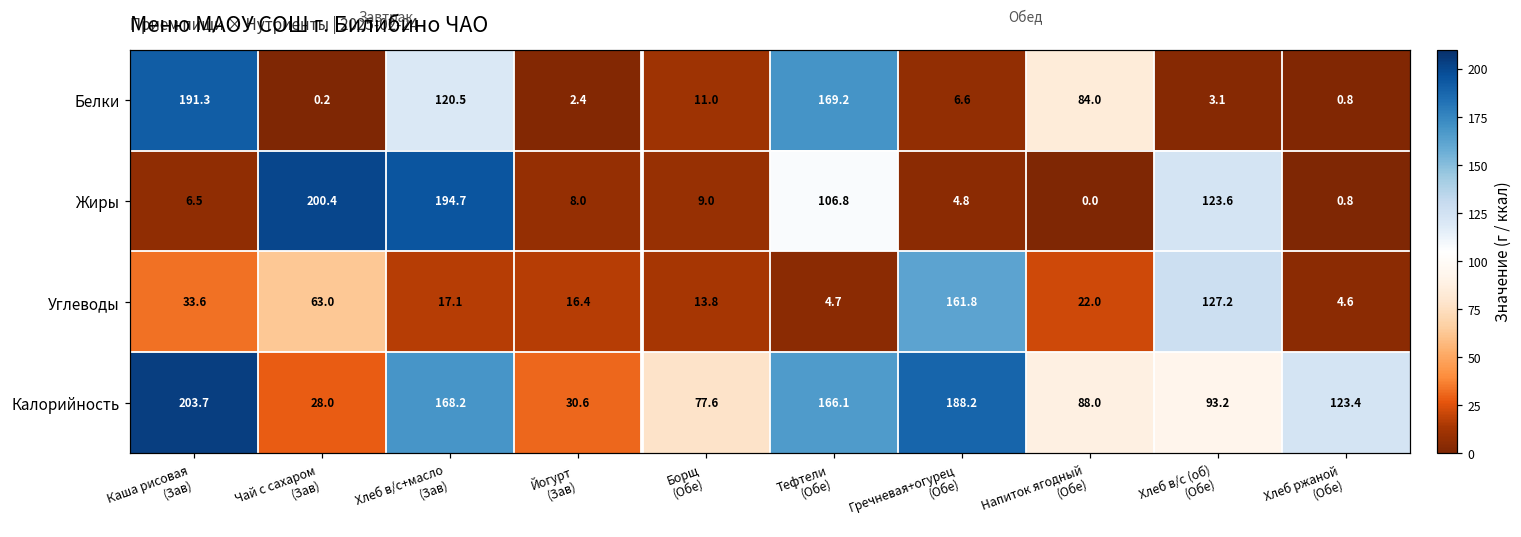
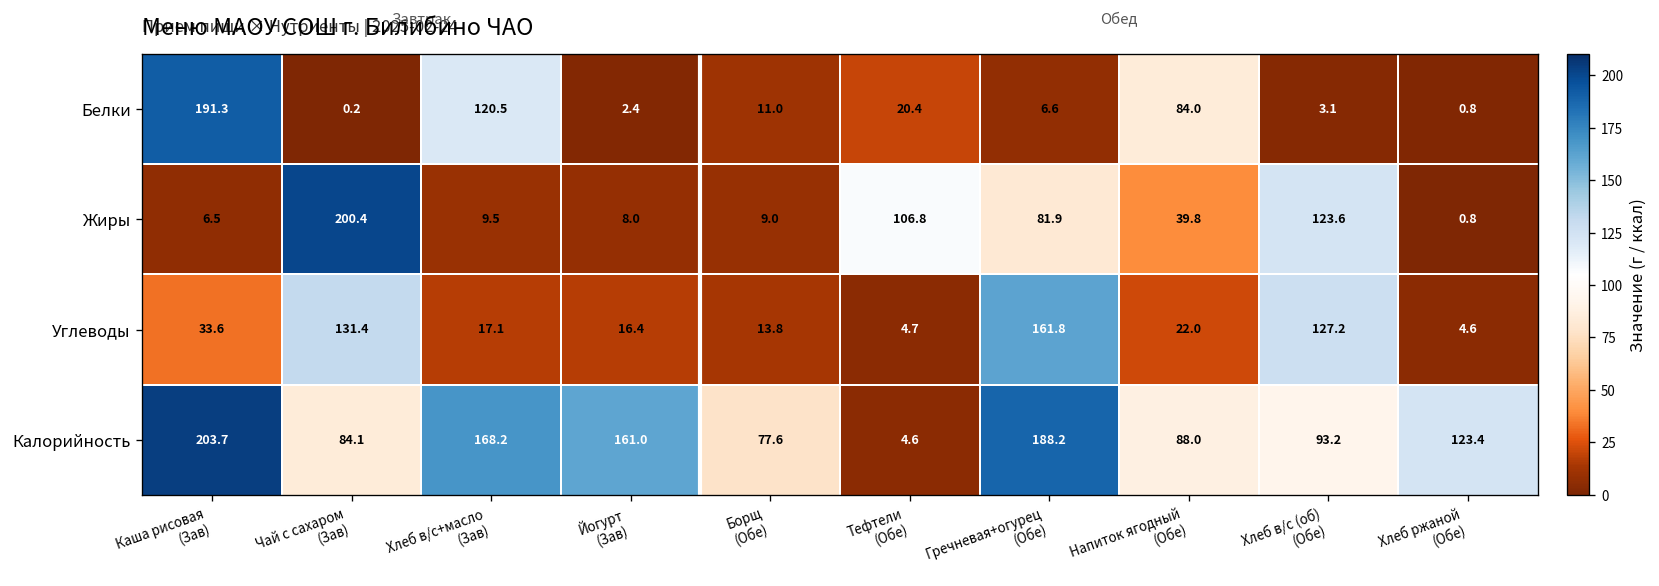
  {
    "Белки": {
      "Каша рисовая (Зав)": 191.3,
      "Чай с сахаром (Зав)": 0.2,
      "Хлеб в/с+масло (Зав)": 120.5,
      "Йогурт (Зав)": 2.4,
      "Борщ (Обе)": 11.0,
-     "Тефтели (Обе)": 169.2,
+     "Тефтели (Обе)": 20.4,
      "Гречневая+огурец (Обе)": 6.6,
      "Напиток ягодный (Обе)": 84.0,
      "Хлеб в/с (об) (Обе)": 3.1,
      "Хлеб ржаной (Обе)": 0.8
    },
    "Жиры": {
      "Каша рисовая (Зав)": 6.5,
      "Чай с сахаром (Зав)": 200.4,
-     "Хлеб в/с+масло (Зав)": 194.7,
+     "Хлеб в/с+масло (Зав)": 9.5,
      "Йогурт (Зав)": 8.0,
      "Борщ (Обе)": 9.0,
      "Тефтели (Обе)": 106.8,
-     "Гречневая+огурец (Обе)": 4.8,
-     "Напиток ягодный (Обе)": 0.0,
+     "Гречневая+огурец (Обе)": 81.9,
+     "Напиток ягодный (Обе)": 39.8,
      "Хлеб в/с (об) (Обе)": 123.6,
      "Хлеб ржаной (Обе)": 0.8
    },
    "Углеводы": {
      "Каша рисовая (Зав)": 33.6,
-     "Чай с сахаром (Зав)": 63.0,
+     "Чай с сахаром (Зав)": 131.4,
      "Хлеб в/с+масло (Зав)": 17.1,
      "Йогурт (Зав)": 16.4,
      "Борщ (Обе)": 13.8,
      "Тефтели (Обе)": 4.7,
      "Гречневая+огурец (Обе)": 161.8,
      "Напиток ягодный (Обе)": 22.0,
      "Хлеб в/с (об) (Обе)": 127.2,
      "Хлеб ржаной (Обе)": 4.6
    },
    "Калорийность": {
      "Каша рисовая (Зав)": 203.7,
-     "Чай с сахаром (Зав)": 28.0,
+     "Чай с сахаром (Зав)": 84.1,
      "Хлеб в/с+масло (Зав)": 168.2,
-     "Йогурт (Зав)": 30.6,
+     "Йогурт (Зав)": 161.0,
      "Борщ (Обе)": 77.6,
-     "Тефтели (Обе)": 166.1,
+     "Тефтели (Обе)": 4.6,
      "Гречневая+огурец (Обе)": 188.2,
      "Напиток ягодный (Обе)": 88.0,
      "Хлеб в/с (об) (Обе)": 93.2,
      "Хлеб ржаной (Обе)": 123.4
    }
  }
